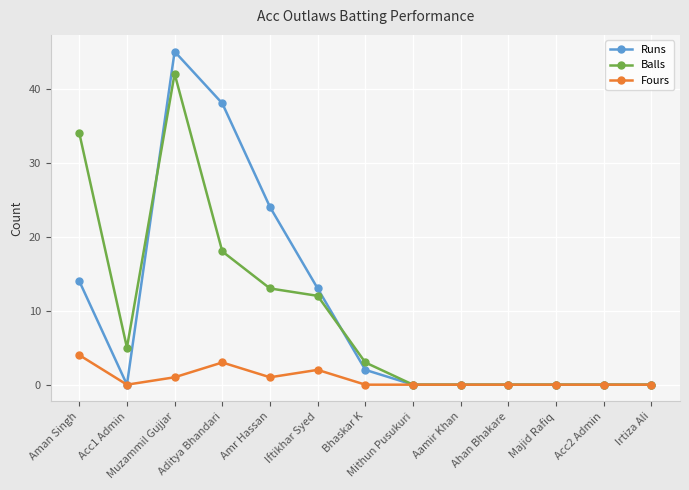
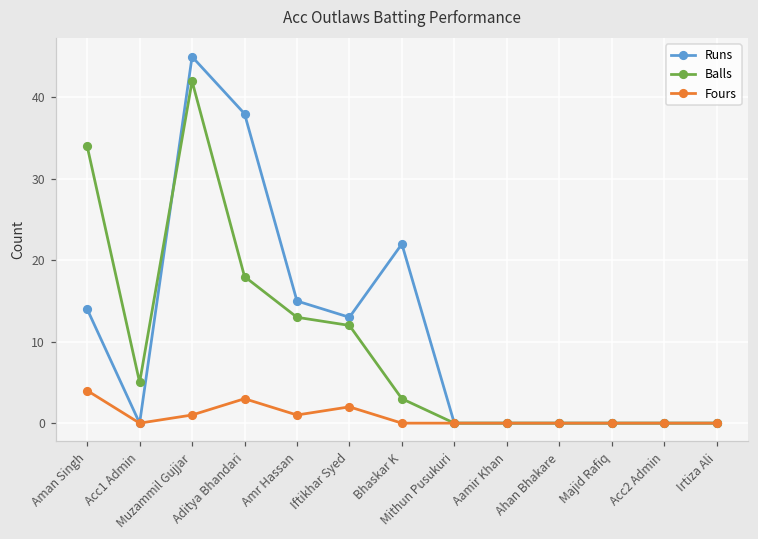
  {
    "Runs": {
      "Aman Singh": 14,
      "Muzammil Gujjar": 45,
      "Aditya Bhandari": 38,
-     "Amr Hassan": 24,
+     "Amr Hassan": 15,
      "Iftikhar Syed": 13,
-     "Bhaskar K": 2
+     "Bhaskar K": 22
    },
    "Balls": {
      "Aman Singh": 34,
      "Acc1 Admin": 5,
      "Muzammil Gujjar": 42,
      "Aditya Bhandari": 18,
      "Amr Hassan": 13,
      "Iftikhar Syed": 12,
      "Bhaskar K": 3
    },
    "Fours": {
      "Aman Singh": 4,
      "Muzammil Gujjar": 1,
      "Aditya Bhandari": 3,
      "Amr Hassan": 1,
      "Iftikhar Syed": 2,
      "Bhaskar K": 0
    }
  }
